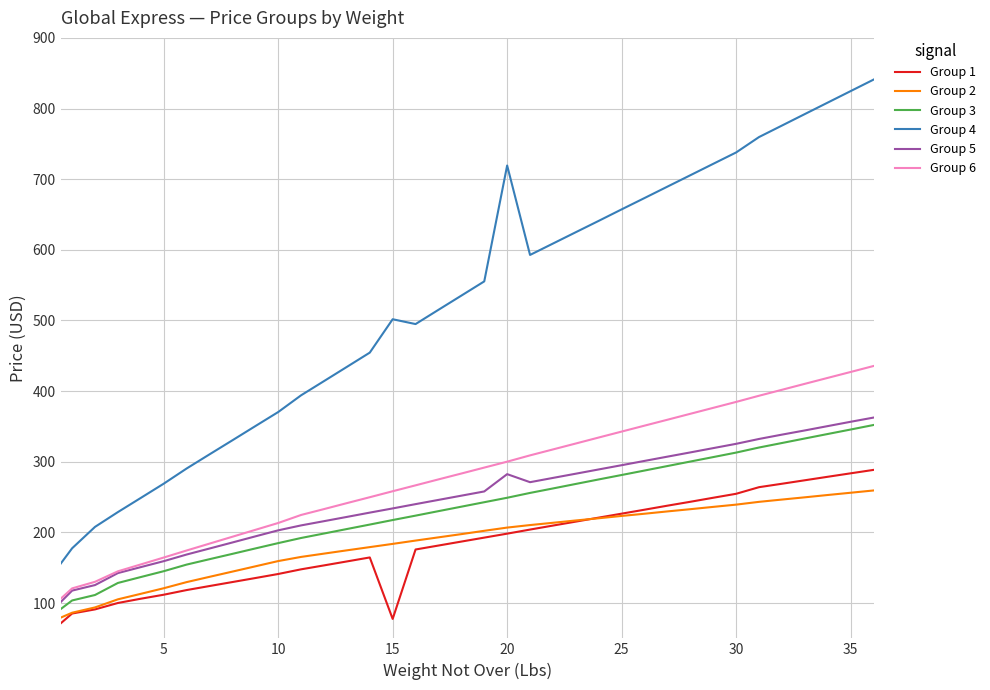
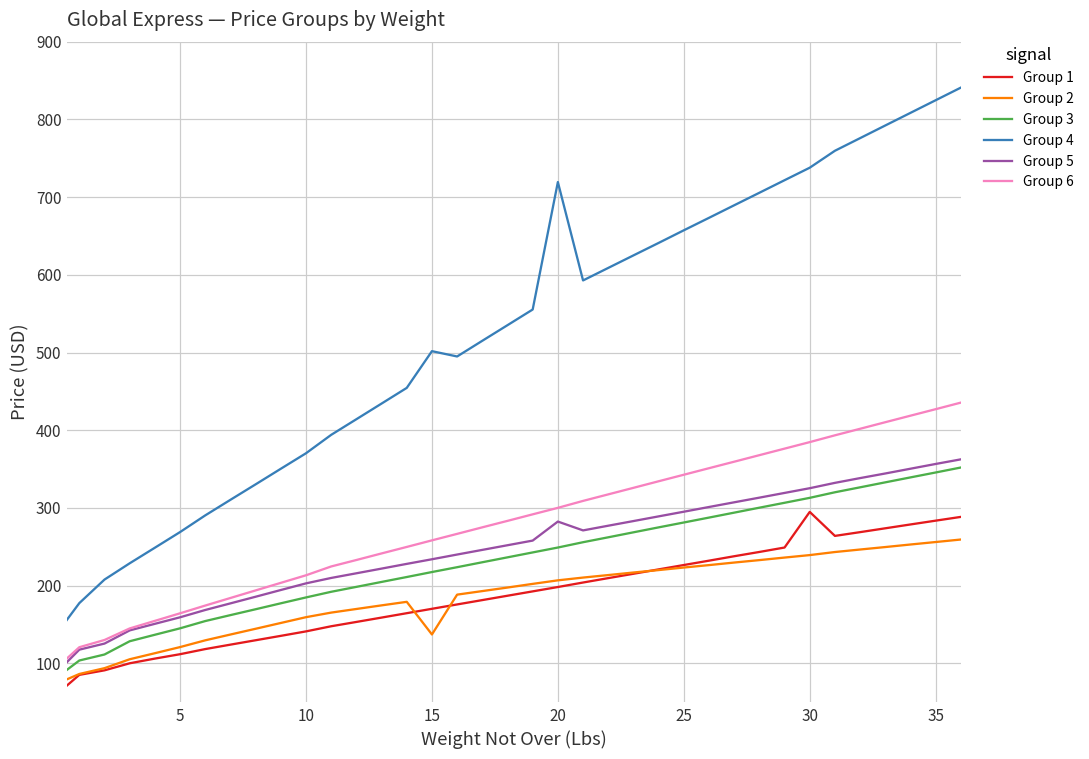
  {
    "Group 1": {
      "5": 110,
      "10": 140,
-     "15": 80,
+     "15": 170,
      "20": 200,
-     "30": 250,
+     "30": 290,
      "35": 280
    },
    "Group 2": {
      "5": 120,
      "10": 160,
-     "15": 180,
+     "15": 140,
      "20": 210,
      "30": 240,
      "35": 260
    },
    "Group 3": {
      "5": 150,
      "10": 180,
      "15": 220,
      "20": 250,
      "25": 280,
      "30": 310,
      "35": 350
    },
    "Group 4": {
      "5": 270,
      "10": 370,
      "15": 500,
      "20": 720,
      "25": 660,
      "30": 740,
      "35": 820
    },
    "Group 5": {
      "5": 160,
      "10": 200,
      "15": 230,
      "20": 280,
      "25": 300,
      "30": 330,
      "35": 360
    },
    "Group 6": {
      "5": 160,
      "10": 210,
      "15": 260,
      "20": 300,
      "25": 340,
      "30": 380,
      "35": 430
    }
  }
